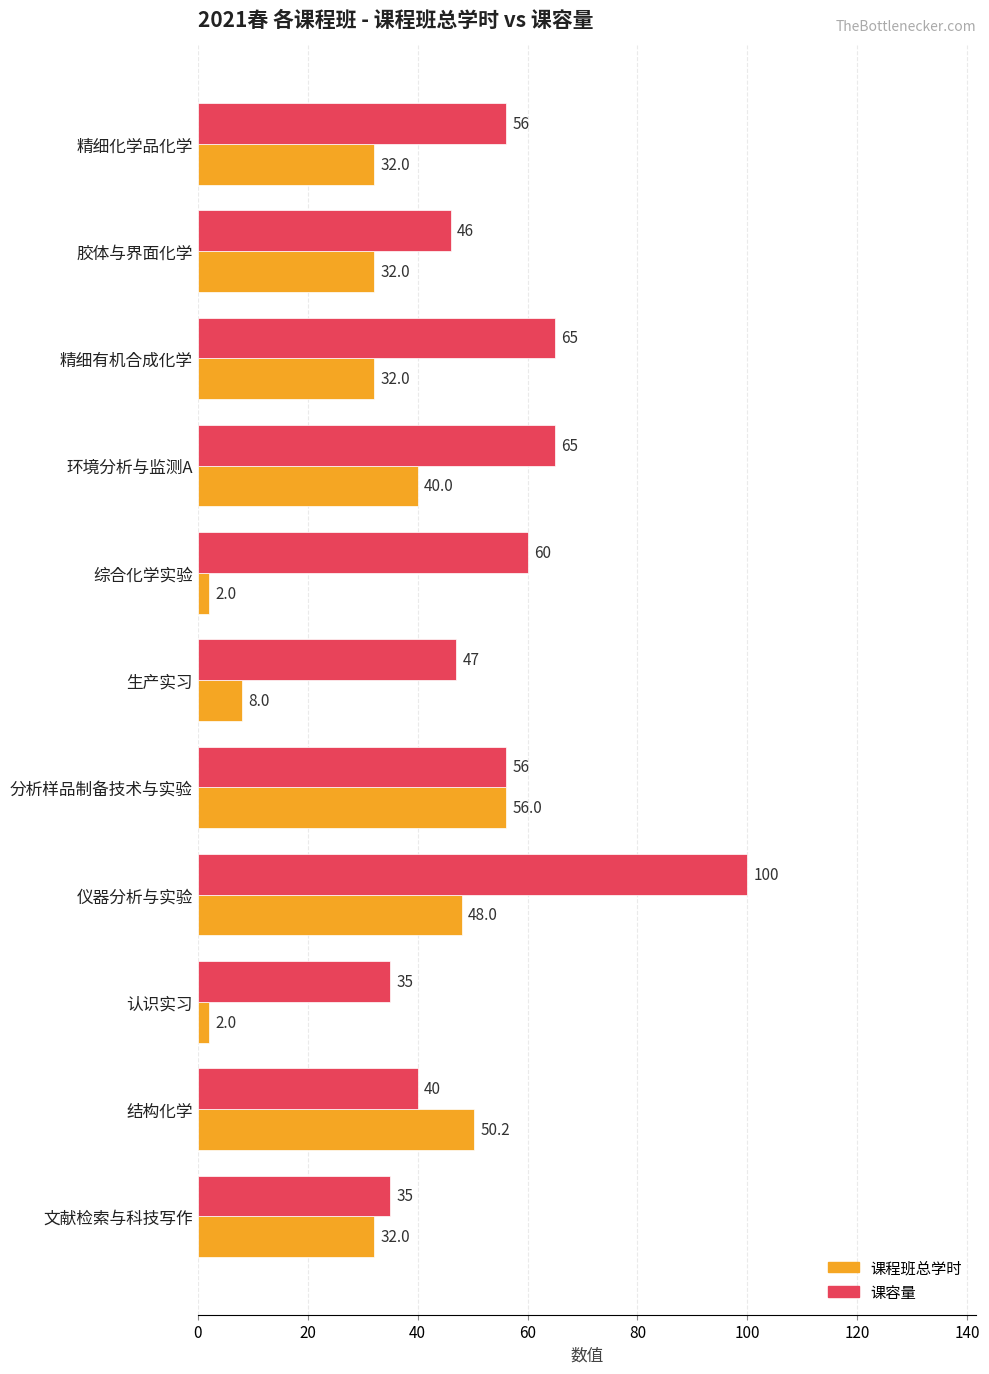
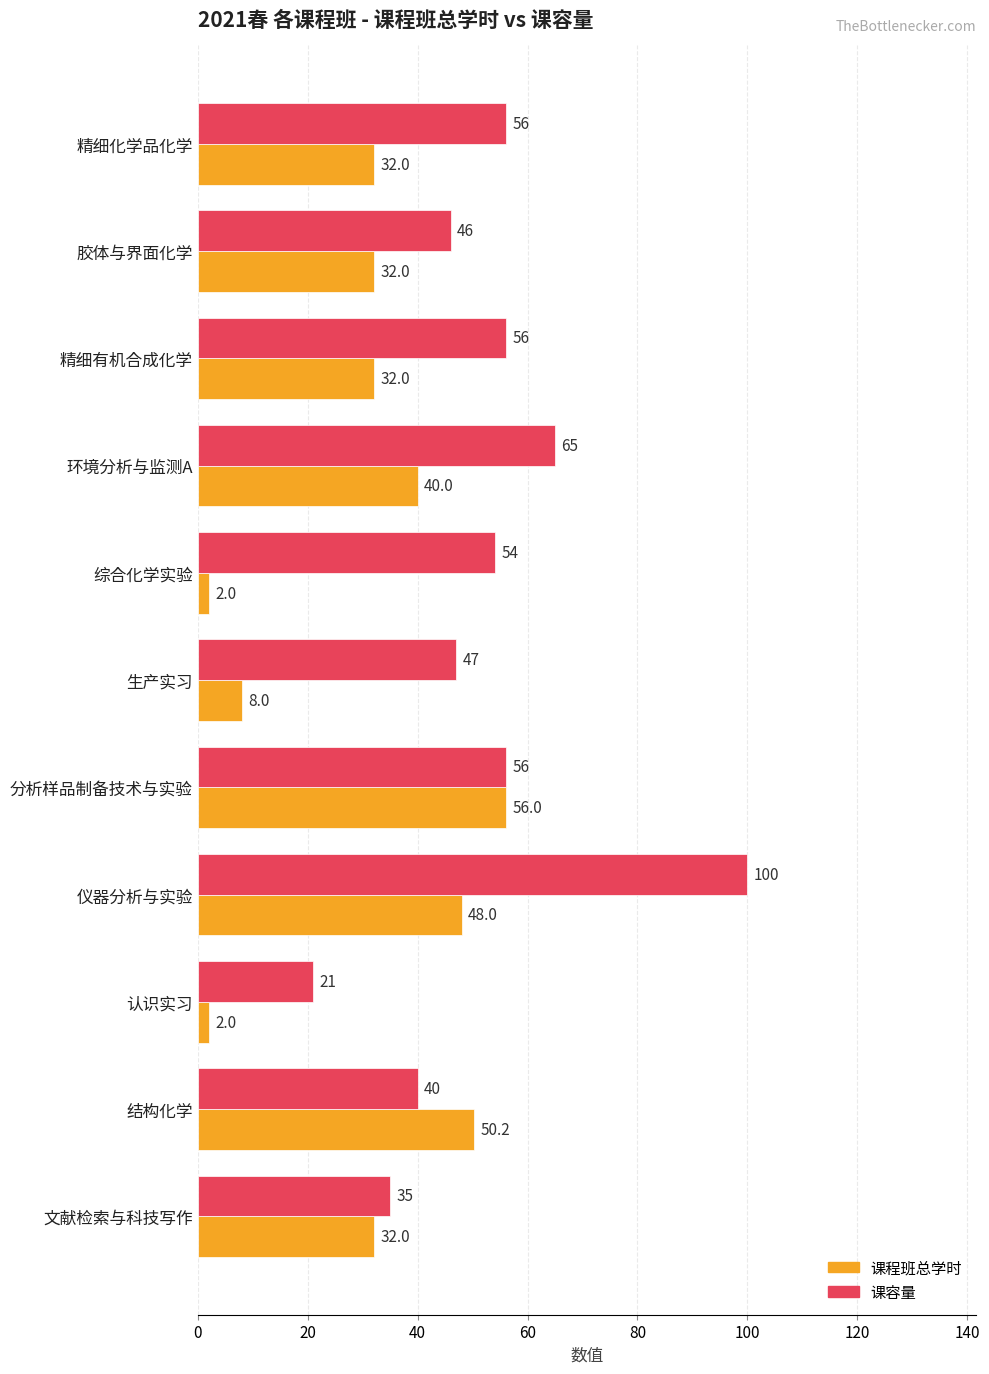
  {
    "课程班总学时": {
      "精细化学品化学": 32.0,
      "胶体与界面化学": 32.0,
      "精细有机合成化学": 32.0,
      "环境分析与监测A": 40.0,
      "综合化学实验": 2.0,
      "生产实习": 8.0,
      "分析样品制备技术与实验": 56.0,
      "仪器分析与实验": 48.0,
      "认识实习": 2.0,
      "结构化学": 50.2,
      "文献检索与科技写作": 32.0
    },
    "课容量": {
      "精细化学品化学": 56,
      "胶体与界面化学": 46,
-     "精细有机合成化学": 65,
+     "精细有机合成化学": 56,
      "环境分析与监测A": 65,
-     "综合化学实验": 60,
+     "综合化学实验": 54,
      "生产实习": 47,
      "分析样品制备技术与实验": 56,
      "仪器分析与实验": 100,
-     "认识实习": 35,
+     "认识实习": 21,
      "结构化学": 40,
      "文献检索与科技写作": 35
    }
  }
